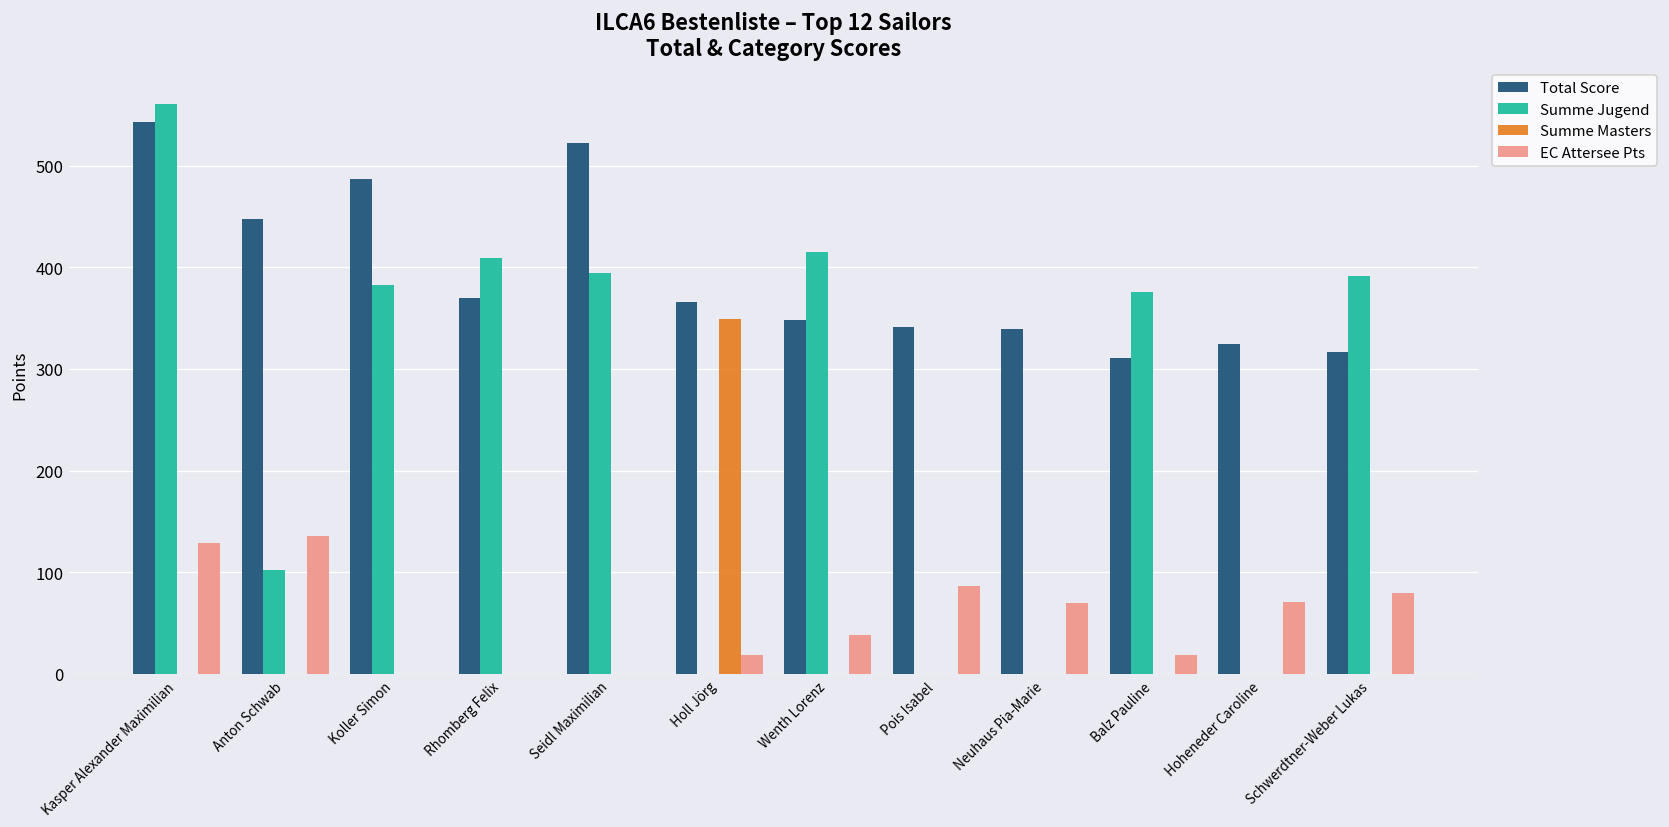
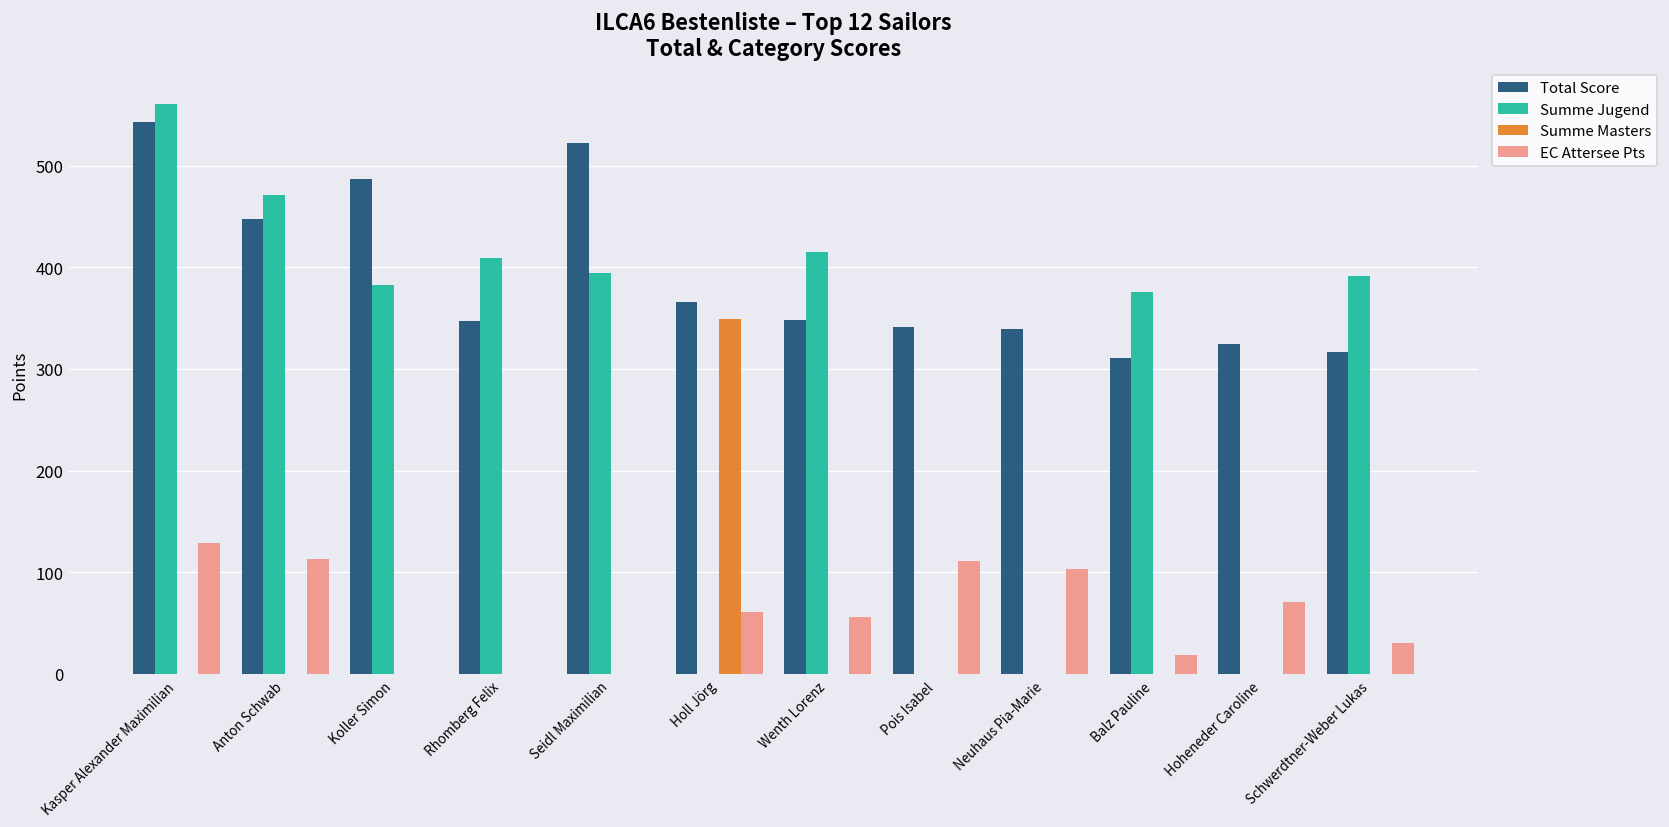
  {
    "Total Score": {
      "Kasper Alexander Maximilian": 540,
      "Anton Schwab": 450,
      "Koller Simon": 490,
-     "Rhomberg Felix": 370,
+     "Rhomberg Felix": 350,
      "Seidl Maximilian": 520,
      "Holl Jörg": 370,
      "Wenth Lorenz": 350,
      "Pois Isabel": 340,
      "Neuhaus Pia-Marie": 340,
      "Balz Pauline": 310,
      "Hoheneder Caroline": 320,
      "Schwerdtner-Weber Lukas": 320
    },
    "Summe Jugend": {
      "Kasper Alexander Maximilian": 560,
-     "Anton Schwab": 100,
+     "Anton Schwab": 470,
      "Koller Simon": 380,
      "Rhomberg Felix": 410,
      "Seidl Maximilian": 390,
      "Holl Jörg": 0,
      "Wenth Lorenz": 410,
      "Pois Isabel": 0,
      "Neuhaus Pia-Marie": 0,
      "Balz Pauline": 380,
      "Hoheneder Caroline": 0,
      "Schwerdtner-Weber Lukas": 390
    },
    "Summe Masters": {
      "Kasper Alexander Maximilian": 0,
      "Anton Schwab": 0,
      "Koller Simon": 0,
      "Rhomberg Felix": 0,
      "Seidl Maximilian": 0,
      "Holl Jörg": 350,
      "Wenth Lorenz": 0,
      "Pois Isabel": 0,
      "Neuhaus Pia-Marie": 0,
      "Balz Pauline": 0,
      "Hoheneder Caroline": 0,
      "Schwerdtner-Weber Lukas": 0
    },
    "EC Attersee Pts": {
      "Kasper Alexander Maximilian": 130,
-     "Anton Schwab": 140,
+     "Anton Schwab": 110,
      "Koller Simon": 0,
      "Rhomberg Felix": 0,
      "Seidl Maximilian": 0,
-     "Holl Jörg": 20,
-     "Wenth Lorenz": 40,
-     "Pois Isabel": 90,
-     "Neuhaus Pia-Marie": 70,
+     "Holl Jörg": 60,
+     "Wenth Lorenz": 60,
+     "Pois Isabel": 110,
+     "Neuhaus Pia-Marie": 100,
      "Balz Pauline": 20,
      "Hoheneder Caroline": 70,
-     "Schwerdtner-Weber Lukas": 80
+     "Schwerdtner-Weber Lukas": 30
    }
  }
